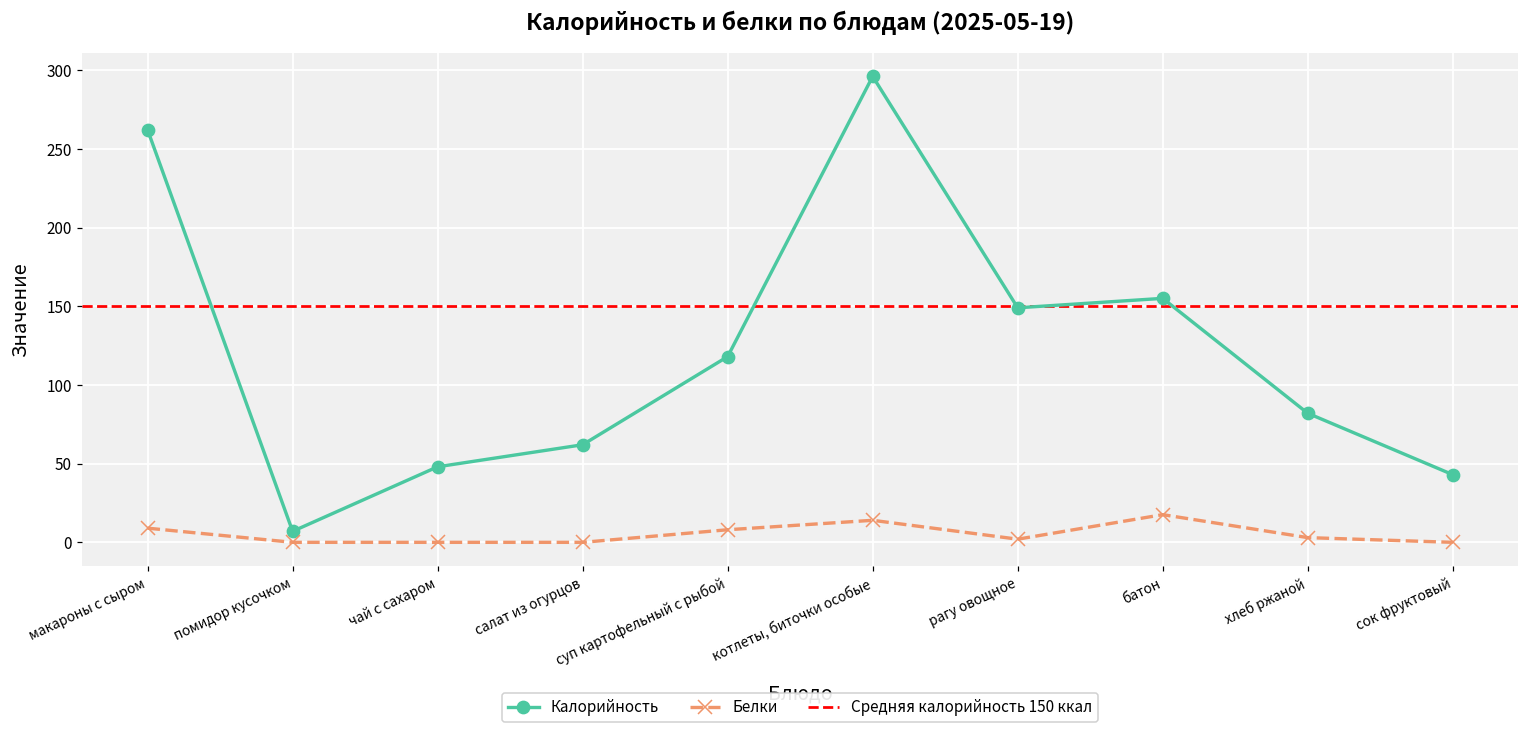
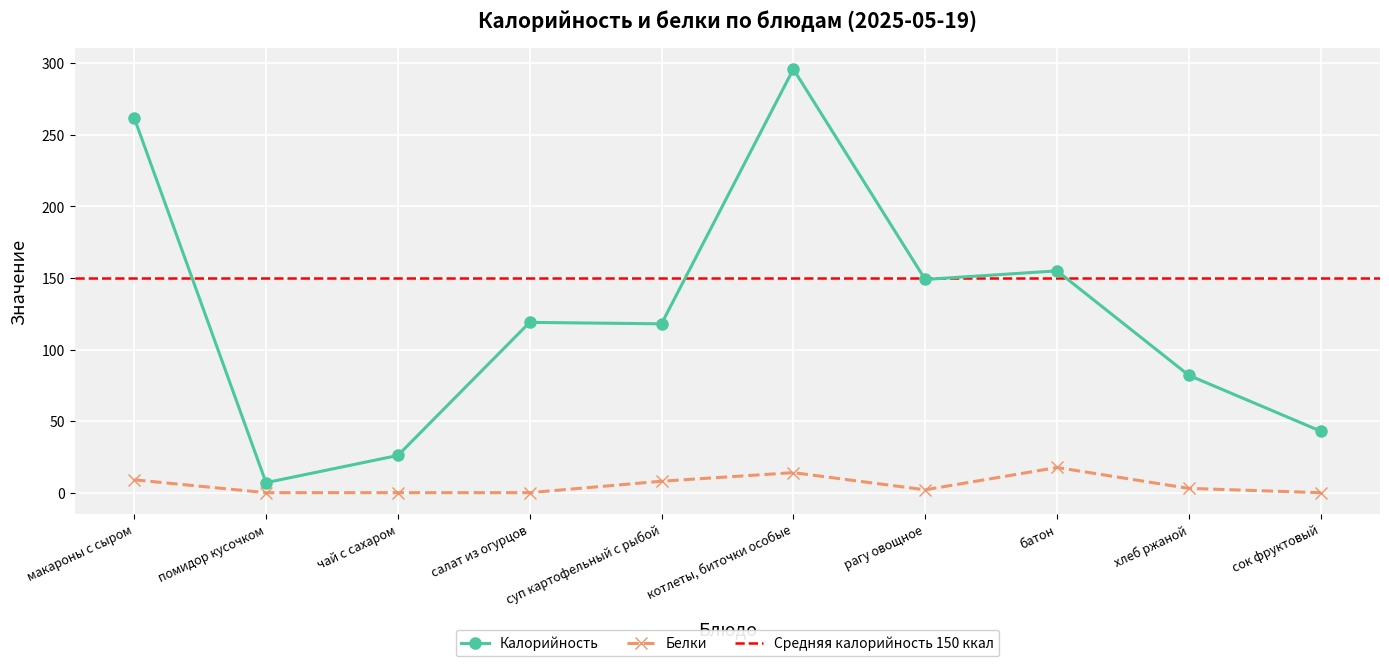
  {
    "Калорийность": {
      "макароны с сыром": 262,
      "помидор кусочком": 7,
-     "чай с сахаром": 48,
-     "салат из огурцов": 62,
+     "чай с сахаром": 26,
+     "салат из огурцов": 119,
      "суп картофельный с рыбой": 118,
      "котлеты, биточки особые": 296,
      "рагу овощное": 149,
      "батон": 155,
      "хлеб ржаной": 82,
      "сок фруктовый": 43
    },
    "Белки": {
      "макароны с сыром": 9,
      "помидор кусочком": 0,
      "чай с сахаром": 0,
      "салат из огурцов": 0,
      "суп картофельный с рыбой": 8,
      "котлеты, биточки особые": 14,
      "рагу овощное": 2,
      "батон": 18,
      "хлеб ржаной": 3,
      "сок фруктовый": 0
    }
  }
